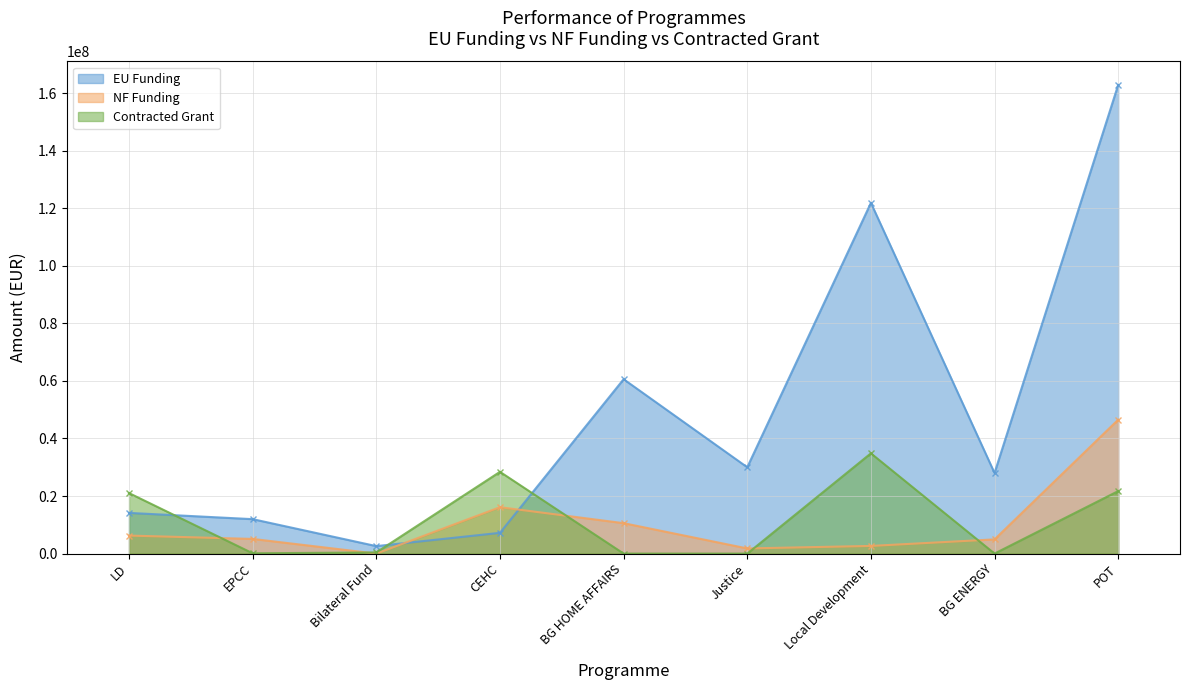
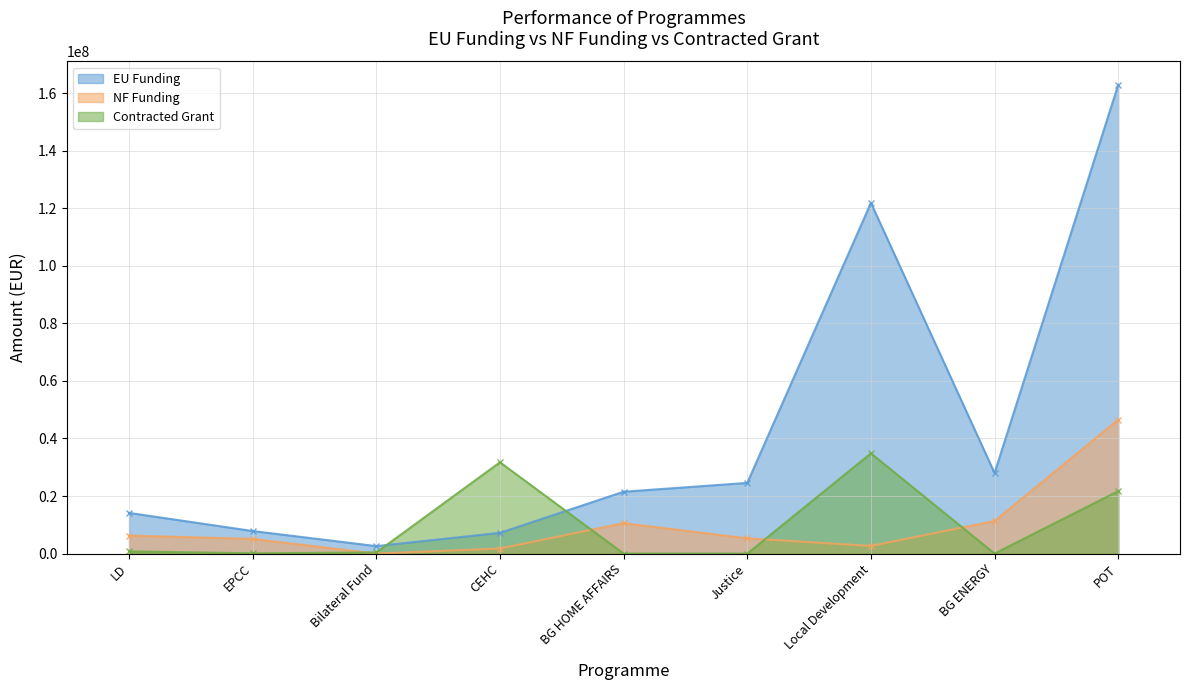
  {
    "EU Funding": {
      "LD": 14000000,
-     "EPCC": 12000000,
+     "EPCC": 8000000,
      "Bilateral Fund": 3000000,
      "CEHC": 7000000,
-     "BG HOME AFFAIRS": 61000000,
-     "Justice": 30000000,
+     "BG HOME AFFAIRS": 21000000,
+     "Justice": 25000000,
      "Local Development": 122000000,
      "BG ENERGY": 28000000,
      "POT": 163000000
    },
    "NF Funding": {
      "LD": 6000000,
      "EPCC": 5000000,
-     "CEHC": 16000000,
+     "CEHC": 2000000,
      "BG HOME AFFAIRS": 11000000,
-     "Justice": 2000000,
+     "Justice": 5000000,
      "Local Development": 3000000,
-     "BG ENERGY": 5000000,
+     "BG ENERGY": 11000000,
      "POT": 47000000
    },
    "Contracted Grant": {
-     "LD": 21000000,
+     "LD": 1000000,
      "EPCC": 0,
-     "CEHC": 28000000,
+     "CEHC": 32000000,
      "BG HOME AFFAIRS": 0,
      "Justice": 0,
      "Local Development": 35000000,
      "BG ENERGY": 0,
      "POT": 22000000
    }
  }
